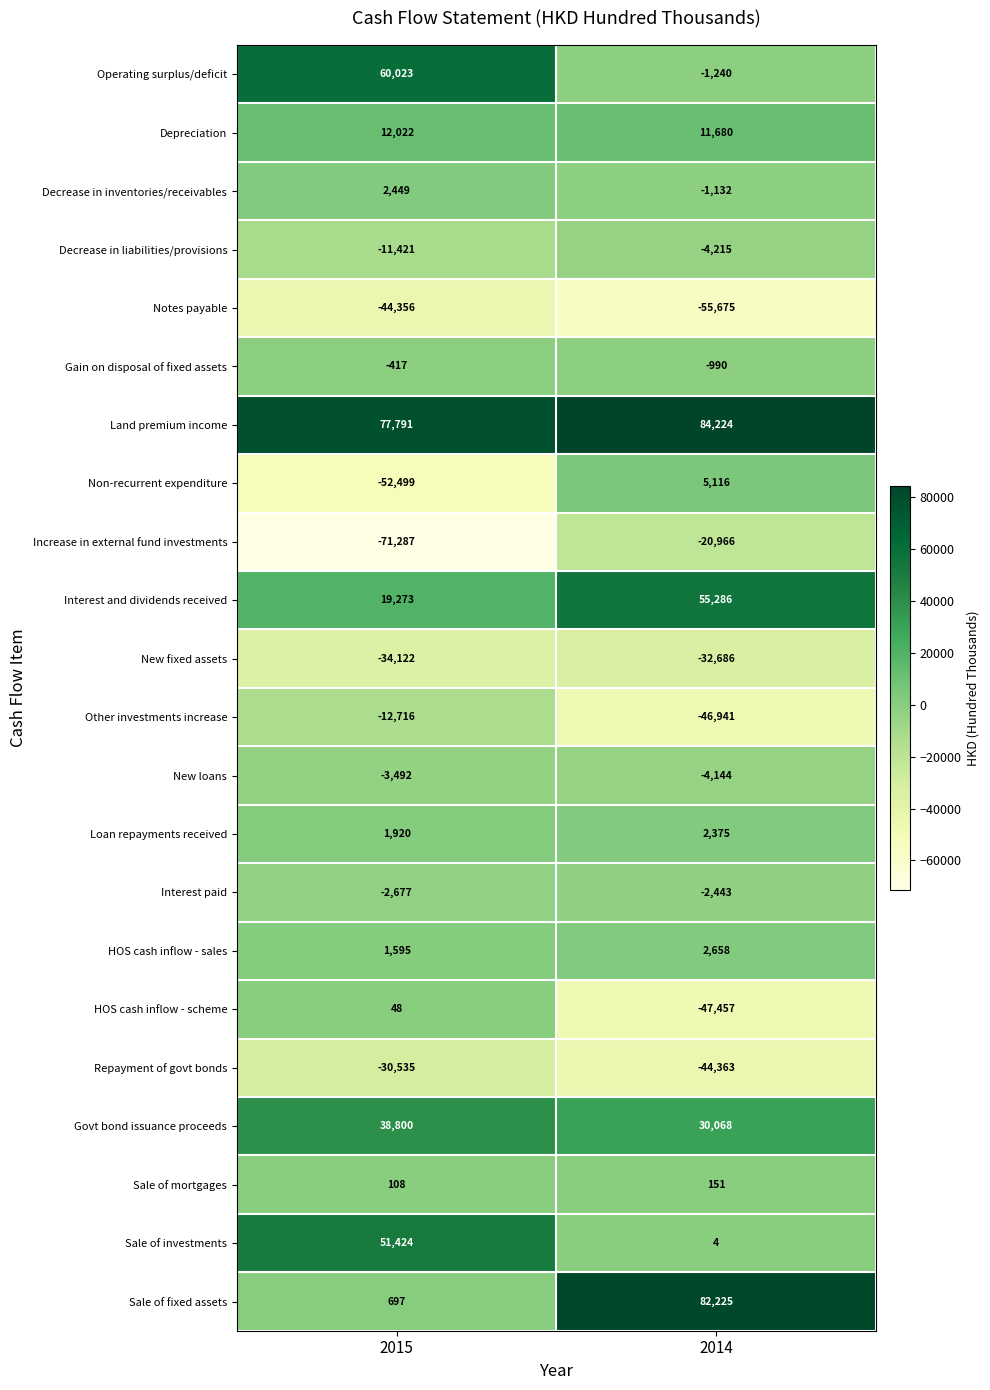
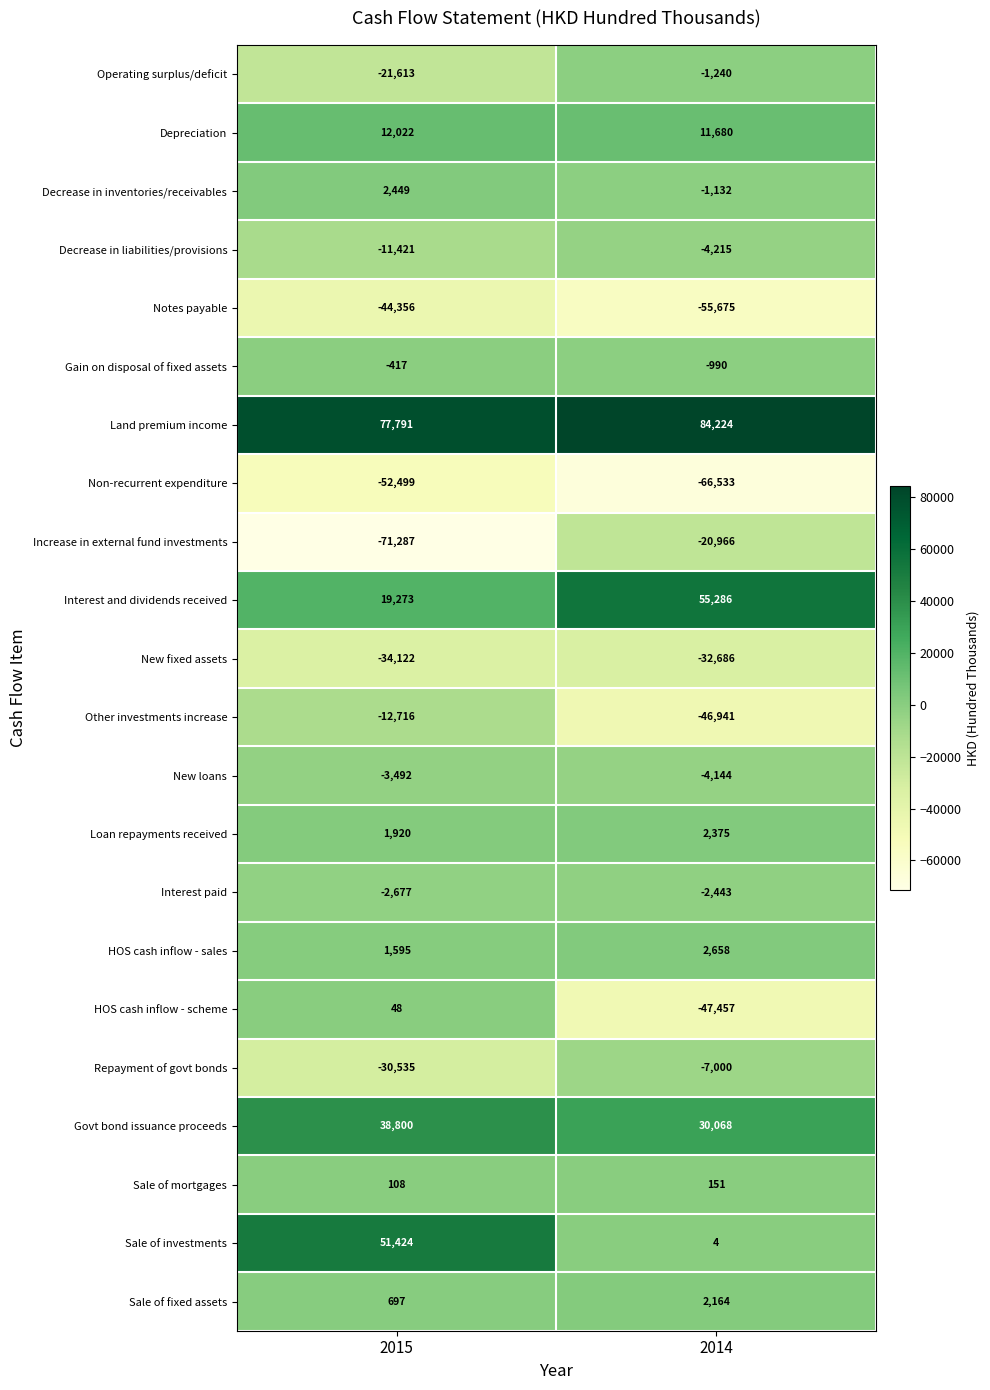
  {
    "Operating surplus/deficit": {
-     "2015": "60,023",
+     "2015": "-21,613",
      "2014": "-1,240"
    },
    "Depreciation": {
      "2015": "12,022",
      "2014": "11,680"
    },
    "Decrease in inventories/receivables": {
      "2015": "2,449",
      "2014": "-1,132"
    },
    "Decrease in liabilities/provisions": {
      "2015": "-11,421",
      "2014": "-4,215"
    },
    "Notes payable": {
      "2015": "-44,356",
      "2014": "-55,675"
    },
    "Gain on disposal of fixed assets": {
      "2015": "-417",
      "2014": "-990"
    },
    "Land premium income": {
      "2015": "77,791",
      "2014": "84,224"
    },
    "Non-recurrent expenditure": {
      "2015": "-52,499",
-     "2014": "5,116"
+     "2014": "-66,533"
    },
    "Increase in external fund investments": {
      "2015": "-71,287",
      "2014": "-20,966"
    },
    "Interest and dividends received": {
      "2015": "19,273",
      "2014": "55,286"
    },
    "New fixed assets": {
      "2015": "-34,122",
      "2014": "-32,686"
    },
    "Other investments increase": {
      "2015": "-12,716",
      "2014": "-46,941"
    },
    "New loans": {
      "2015": "-3,492",
      "2014": "-4,144"
    },
    "Loan repayments received": {
      "2015": "1,920",
      "2014": "2,375"
    },
    "Interest paid": {
      "2015": "-2,677",
      "2014": "-2,443"
    },
    "HOS cash inflow - sales": {
      "2015": "1,595",
      "2014": "2,658"
    },
    "HOS cash inflow - scheme": {
      "2015": "48",
      "2014": "-47,457"
    },
    "Repayment of govt bonds": {
      "2015": "-30,535",
-     "2014": "-44,363"
+     "2014": "-7,000"
    },
    "Govt bond issuance proceeds": {
      "2015": "38,800",
      "2014": "30,068"
    },
    "Sale of mortgages": {
      "2015": "108",
      "2014": "151"
    },
    "Sale of investments": {
      "2015": "51,424",
      "2014": "4"
    },
    "Sale of fixed assets": {
      "2015": "697",
-     "2014": "82,225"
+     "2014": "2,164"
    }
  }
